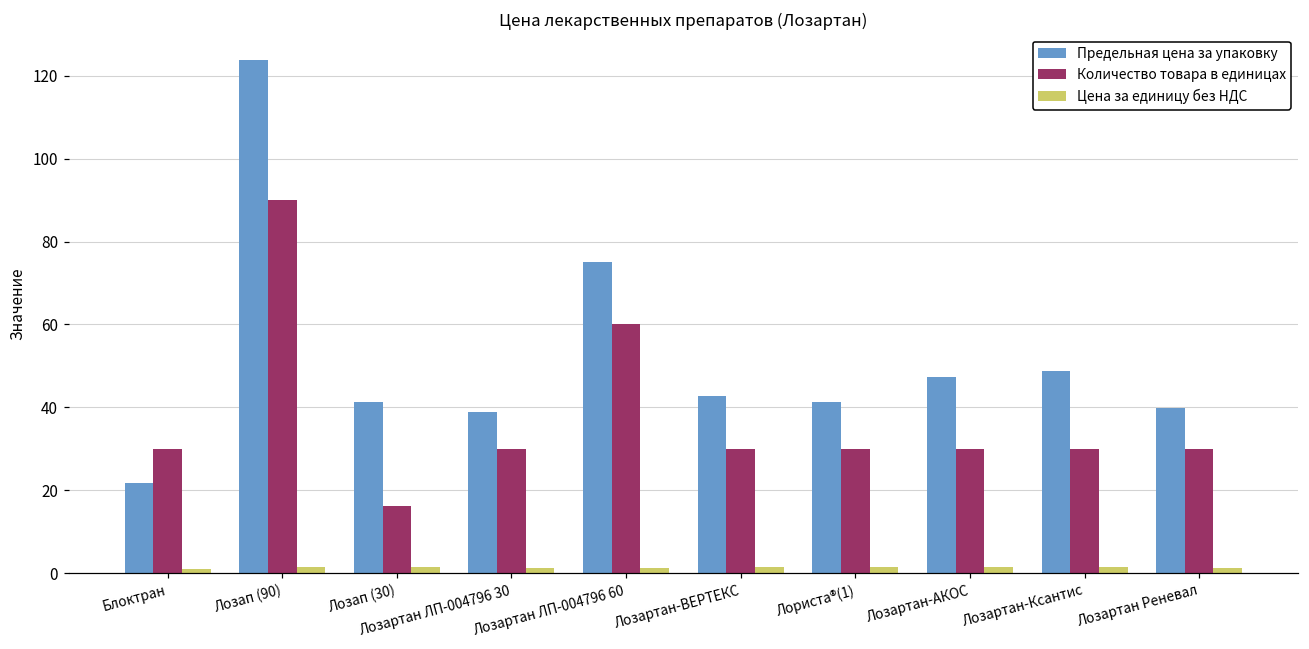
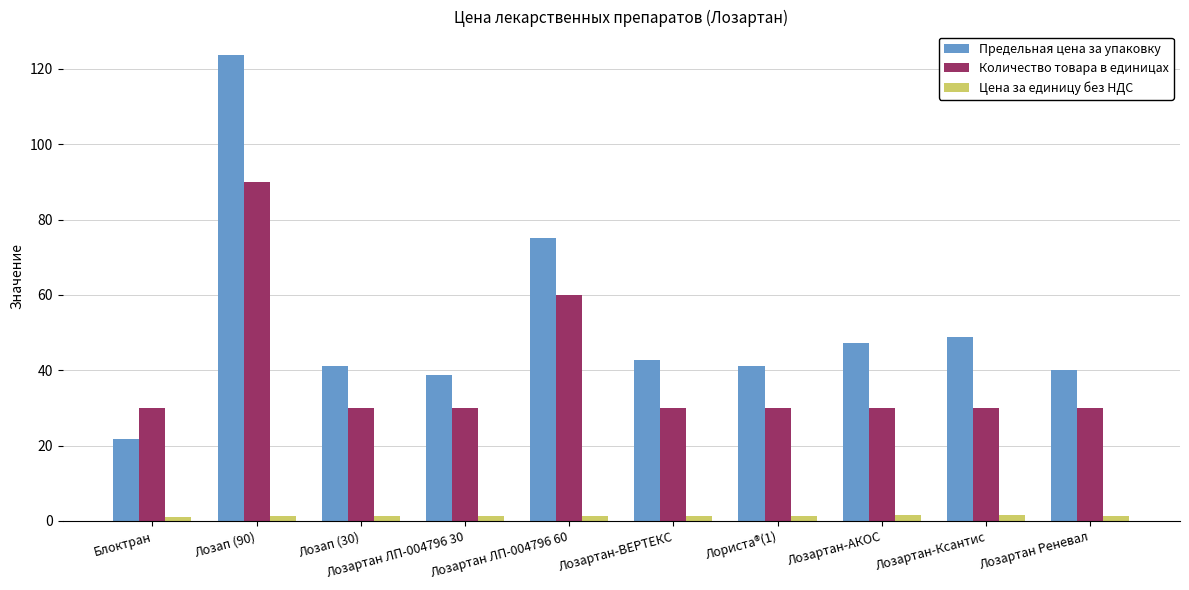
  {
    "Предельная цена за упаковку": {
      "Блоктран": 22,
      "Лозап (90)": 124,
      "Лозап (30)": 41,
      "Лозартан ЛП-004796 30": 39,
      "Лозартан ЛП-004796 60": 75,
      "Лозартан-ВЕРТЕКС": 43,
      "Лориста®(1)": 41,
      "Лозартан-АКОС": 47,
      "Лозартан-Ксантис": 49,
      "Лозартан Реневал": 40
    },
    "Количество товара в единицах": {
      "Блоктран": 30,
      "Лозап (90)": 90,
-     "Лозап (30)": 16,
+     "Лозап (30)": 30,
      "Лозартан ЛП-004796 30": 30,
      "Лозартан ЛП-004796 60": 60,
      "Лозартан-ВЕРТЕКС": 30,
      "Лориста®(1)": 30,
      "Лозартан-АКОС": 30,
      "Лозартан-Ксантис": 30,
      "Лозартан Реневал": 30
    },
    "Цена за единицу без НДС": {
      "Блоктран": 1,
      "Лозап (90)": 1,
      "Лозап (30)": 1,
      "Лозартан ЛП-004796 30": 1,
      "Лозартан ЛП-004796 60": 1,
      "Лозартан-ВЕРТЕКС": 1,
      "Лориста®(1)": 1,
      "Лозартан-АКОС": 2,
      "Лозартан-Ксантис": 1,
      "Лозартан Реневал": 1
    }
  }
